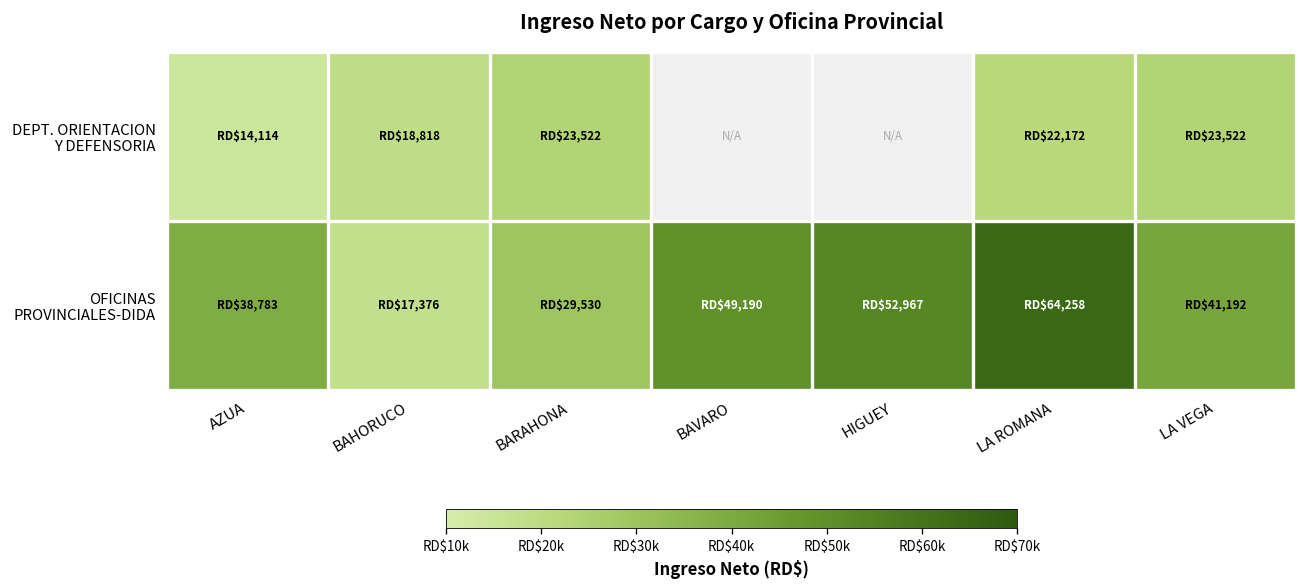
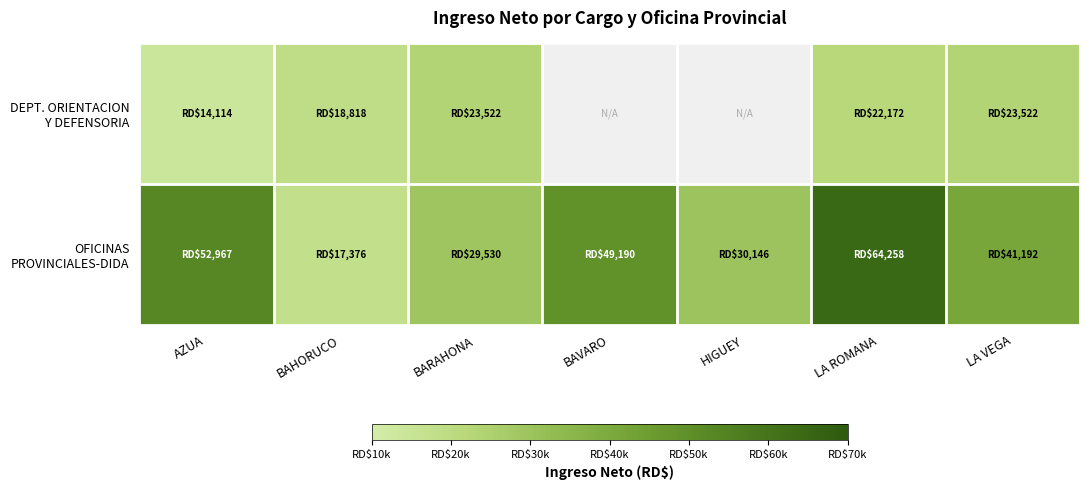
  {
    "DEPT. ORIENTACION Y DEFENSORIA": {
      "AZUA": "$14,114",
      "BAHORUCO": "$18,818",
      "BARAHONA": "$23,522",
      "LA ROMANA": "$22,172",
      "LA VEGA": "$23,522"
    },
    "OFICINAS PROVINCIALES-DIDA": {
-     "AZUA": "$38,783",
+     "AZUA": "$52,967",
      "BAHORUCO": "$17,376",
      "BARAHONA": "$29,530",
      "BAVARO": "$49,190",
-     "HIGUEY": "$52,967",
+     "HIGUEY": "$30,146",
      "LA ROMANA": "$64,258",
      "LA VEGA": "$41,192"
    }
  }
